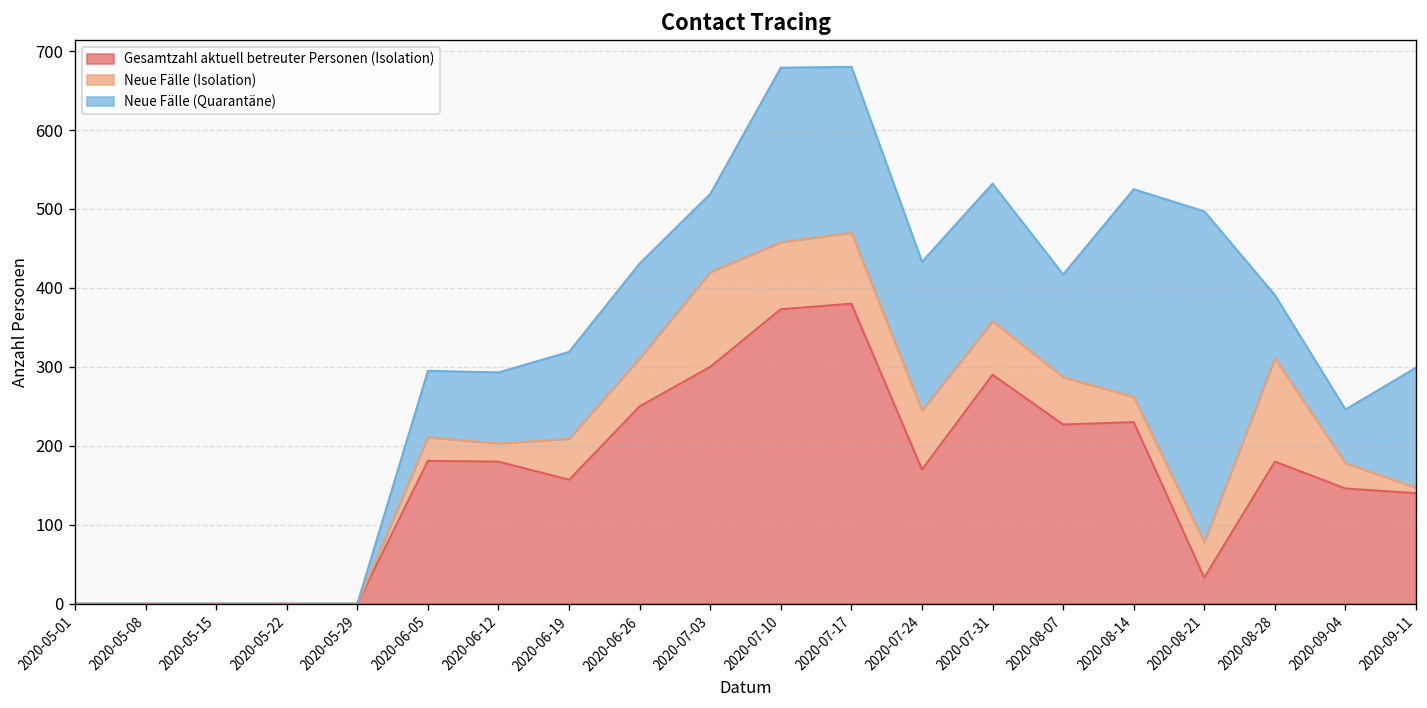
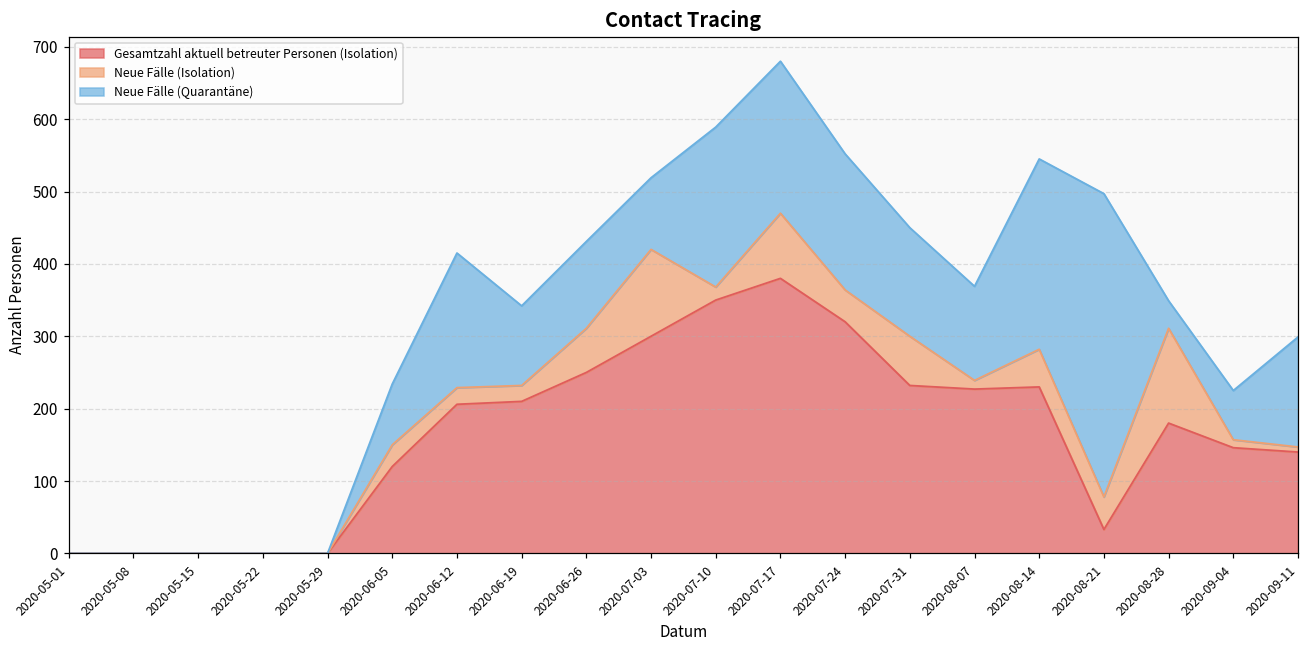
  {
    "Gesamtzahl aktuell betreuter Personen (Isolation)": {
-     "2020-06-05": 180,
-     "2020-06-12": 180,
-     "2020-06-19": 160,
+     "2020-06-05": 120,
+     "2020-06-12": 210,
+     "2020-06-19": 210,
      "2020-06-26": 250,
      "2020-07-03": 300,
-     "2020-07-10": 370,
+     "2020-07-10": 350,
      "2020-07-17": 380,
-     "2020-07-24": 170,
-     "2020-07-31": 290,
+     "2020-07-24": 320,
+     "2020-07-31": 230,
      "2020-08-07": 230,
      "2020-08-14": 230,
      "2020-08-21": 30,
      "2020-08-28": 180,
      "2020-09-04": 150,
      "2020-09-11": 140
    },
    "Neue Fälle (Isolation)": {
      "2020-06-05": 30,
      "2020-06-12": 20,
-     "2020-06-19": 50,
+     "2020-06-19": 20,
      "2020-06-26": 60,
      "2020-07-03": 120,
-     "2020-07-10": 90,
+     "2020-07-10": 20,
      "2020-07-17": 90,
-     "2020-07-24": 80,
+     "2020-07-24": 40,
      "2020-07-31": 70,
-     "2020-08-07": 60,
-     "2020-08-14": 30,
+     "2020-08-07": 10,
+     "2020-08-14": 50,
      "2020-08-21": 50,
      "2020-08-28": 130,
-     "2020-09-04": 30,
+     "2020-09-04": 10,
      "2020-09-11": 10
    },
    "Neue Fälle (Quarantäne)": {
      "2020-06-05": 80,
-     "2020-06-12": 90,
+     "2020-06-12": 190,
      "2020-06-19": 110,
      "2020-06-26": 120,
      "2020-07-03": 100,
      "2020-07-10": 220,
      "2020-07-17": 210,
      "2020-07-24": 190,
-     "2020-07-31": 170,
+     "2020-07-31": 150,
      "2020-08-07": 130,
      "2020-08-14": 260,
      "2020-08-21": 420,
-     "2020-08-28": 80,
+     "2020-08-28": 40,
      "2020-09-04": 70,
      "2020-09-11": 150
    }
  }
